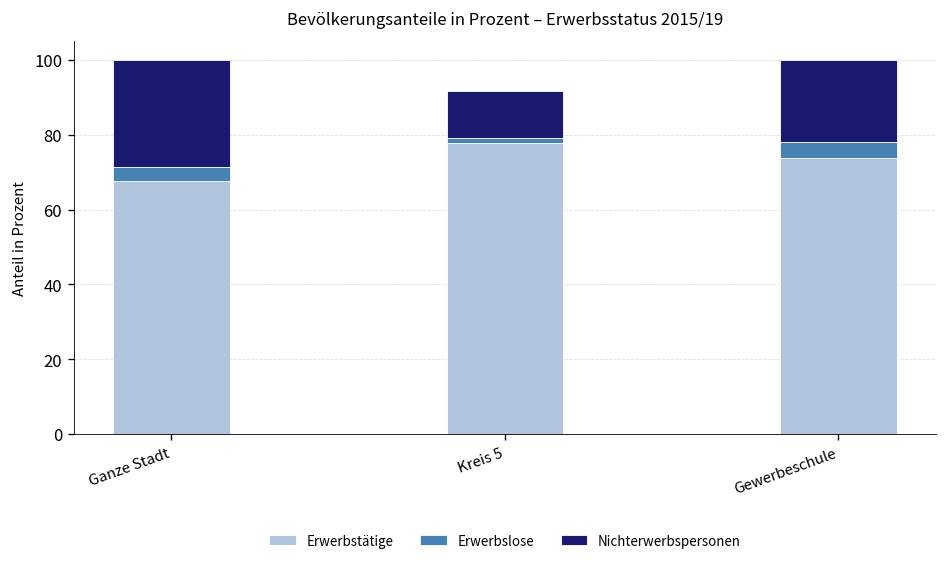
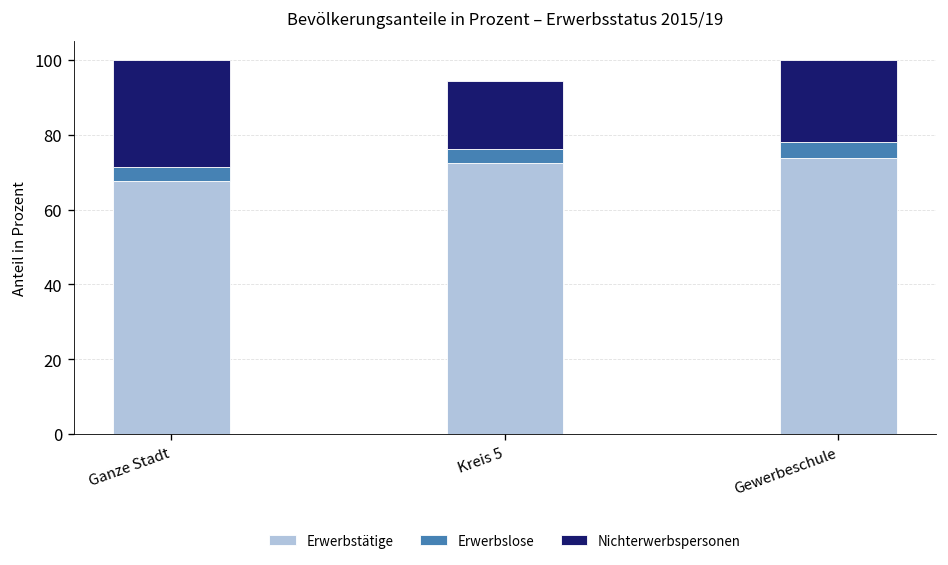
  {
    "Erwerbstätige": {
      "Ganze Stadt": 68,
-     "Kreis 5": 78,
+     "Kreis 5": 72,
      "Gewerbeschule": 74
    },
    "Erwerbslose": {
      "Ganze Stadt": 4,
-     "Kreis 5": 1,
+     "Kreis 5": 4,
      "Gewerbeschule": 5
    },
    "Nichterwerbspersonen": {
      "Ganze Stadt": 29,
-     "Kreis 5": 13,
+     "Kreis 5": 18,
      "Gewerbeschule": 22
    }
  }
